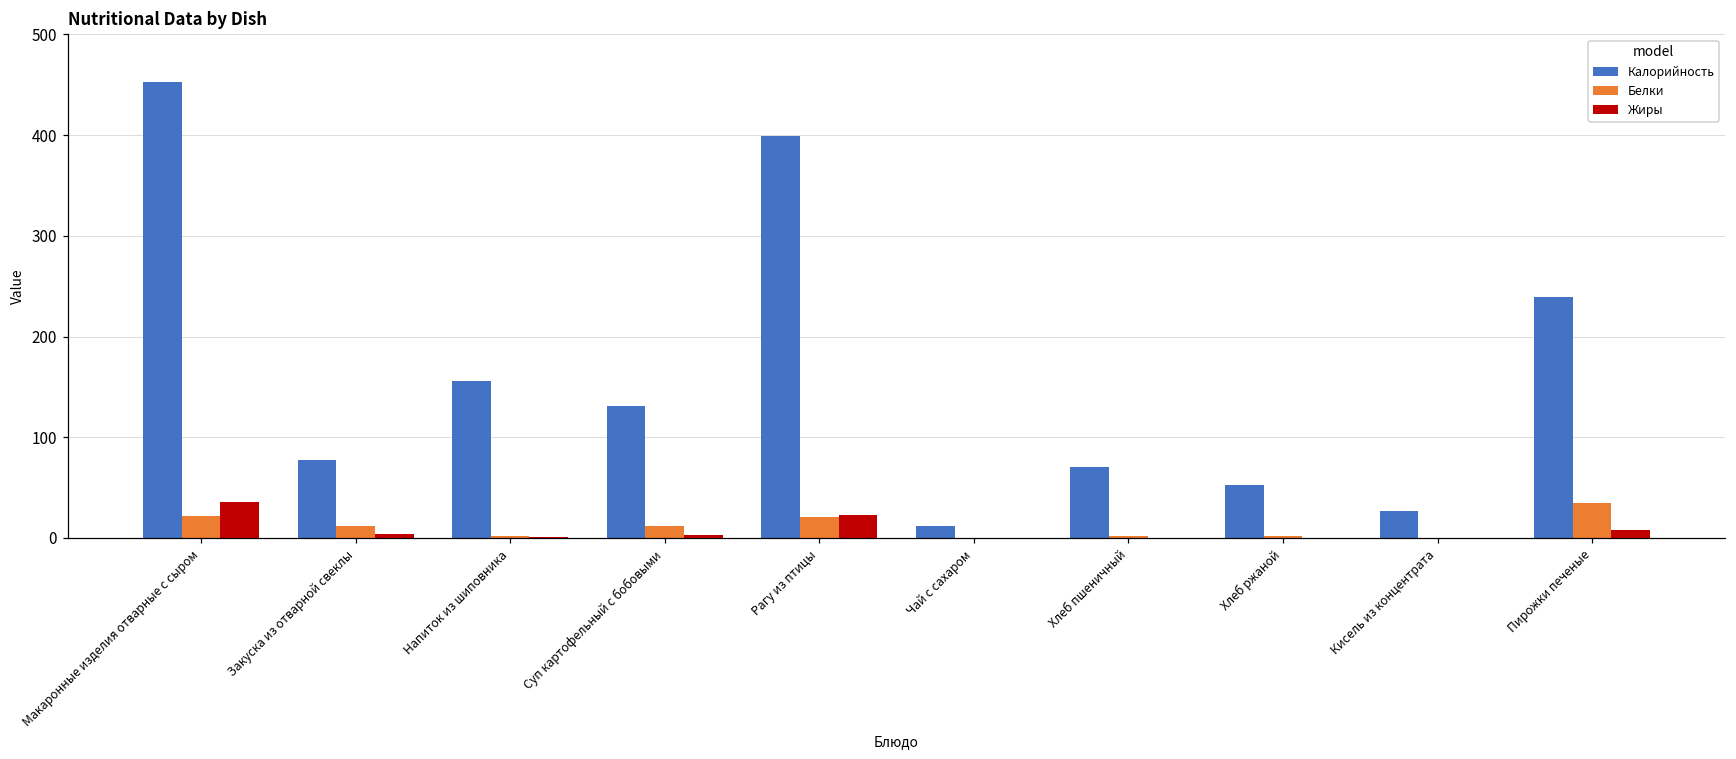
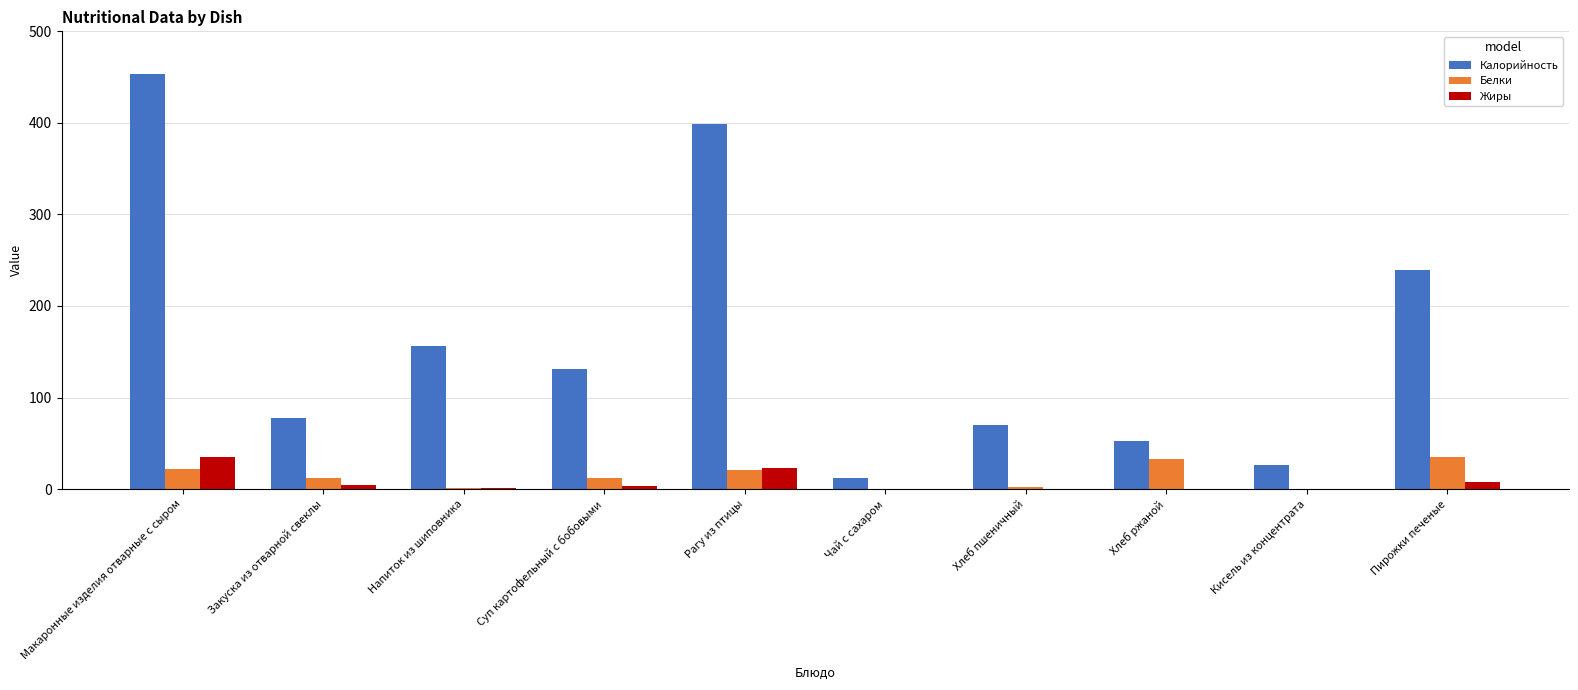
  {
    "Калорийность": {
      "Макаронные изделия отварные с сыром": 450,
      "Закуска из отварной свеклы": 80,
      "Напиток из шиповника": 160,
      "Суп картофельный с бобовыми": 130,
      "Рагу из птицы": 400,
      "Чай с сахаром": 10,
      "Хлеб пшеничный": 70,
      "Хлеб ржаной": 50,
      "Кисель из концентрата": 30,
      "Пирожки печеные": 240
    },
    "Белки": {
      "Макаронные изделия отварные с сыром": 20,
      "Закуска из отварной свеклы": 10,
      "Суп картофельный с бобовыми": 10,
      "Рагу из птицы": 20,
-     "Хлеб ржаной": 0,
+     "Хлеб ржаной": 30,
      "Кисель из концентрата": 0,
      "Пирожки печеные": 40
    },
    "Жиры": {
      "Макаронные изделия отварные с сыром": 40,
      "Закуска из отварной свеклы": 0,
      "Суп картофельный с бобовыми": 0,
      "Рагу из птицы": 20,
      "Чай с сахаром": 0,
      "Кисель из концентрата": 0,
      "Пирожки печеные": 10
    }
  }
